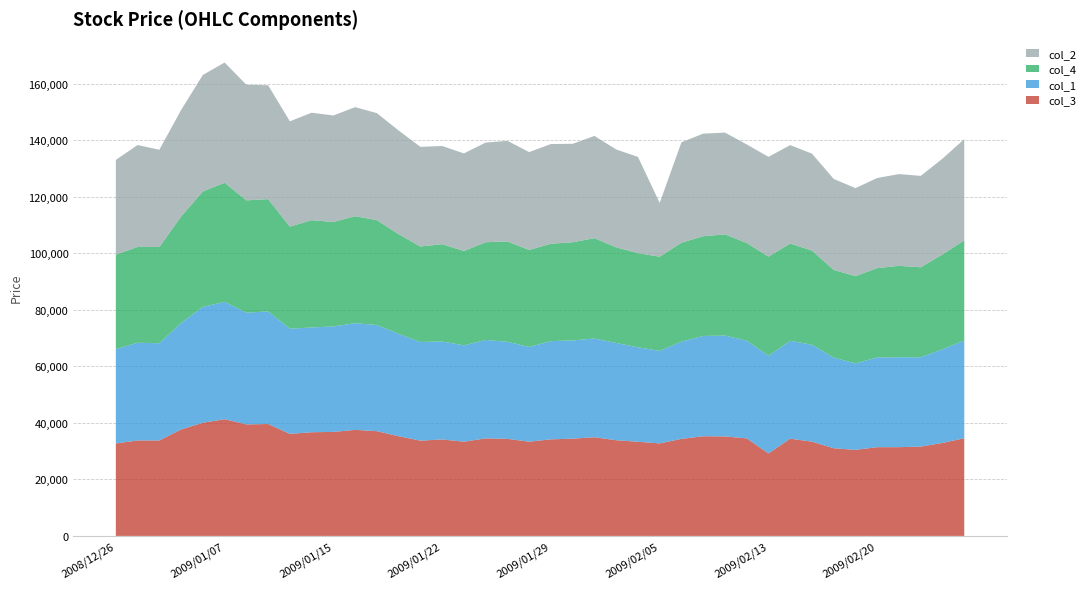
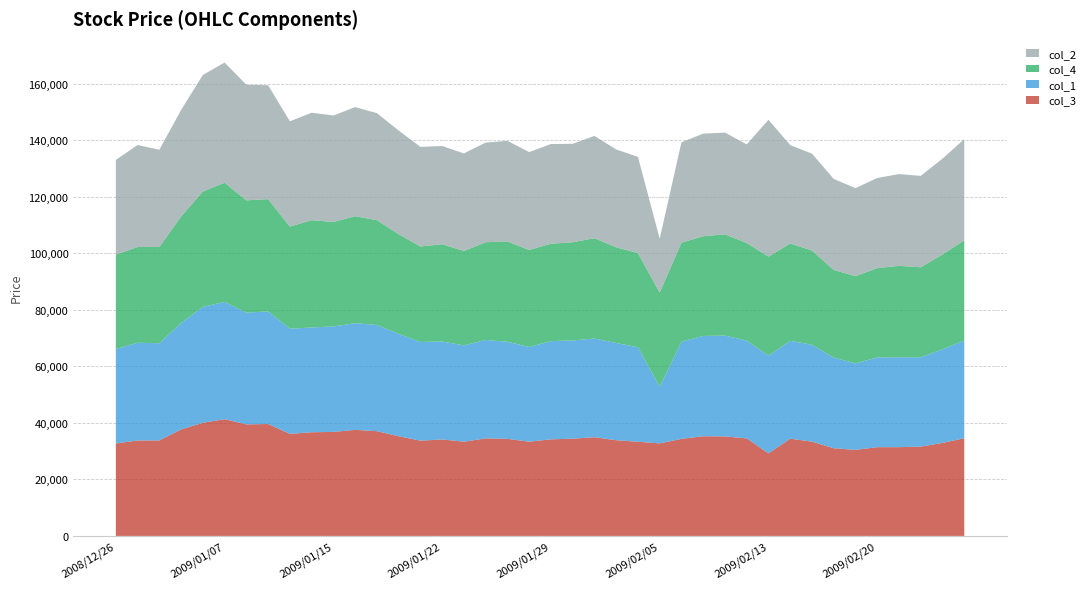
  {
    "col_3": {
      "2008/12/26": "33,000",
      "2009/01/07": "41,000",
      "2009/01/15": "37,000",
      "2009/01/22": "34,000",
      "2009/01/29": "34,000",
      "2009/02/05": "33,000",
      "2009/02/13": "29,000",
      "2009/02/20": "31,000"
    },
    "col_1": {
      "2008/12/26": "33,000",
      "2009/01/07": "41,000",
      "2009/01/15": "37,000",
      "2009/01/22": "35,000",
      "2009/01/29": "35,000",
-     "2009/02/05": "33,000",
+     "2009/02/05": "20,000",
      "2009/02/13": "35,000",
      "2009/02/20": "32,000"
    },
    "col_4": {
      "2008/12/26": "33,000",
      "2009/01/07": "42,000",
      "2009/01/15": "37,000",
      "2009/01/22": "34,000",
      "2009/01/29": "34,000",
      "2009/02/05": "33,000",
      "2009/02/13": "35,000",
      "2009/02/20": "32,000"
    },
    "col_2": {
      "2008/12/26": "34,000",
      "2009/01/07": "43,000",
      "2009/01/15": "38,000",
      "2009/01/22": "35,000",
      "2009/01/29": "35,000",
      "2009/02/05": "19,000",
-     "2009/02/13": "35,000",
+     "2009/02/13": "48,000",
      "2009/02/20": "32,000"
    }
  }
